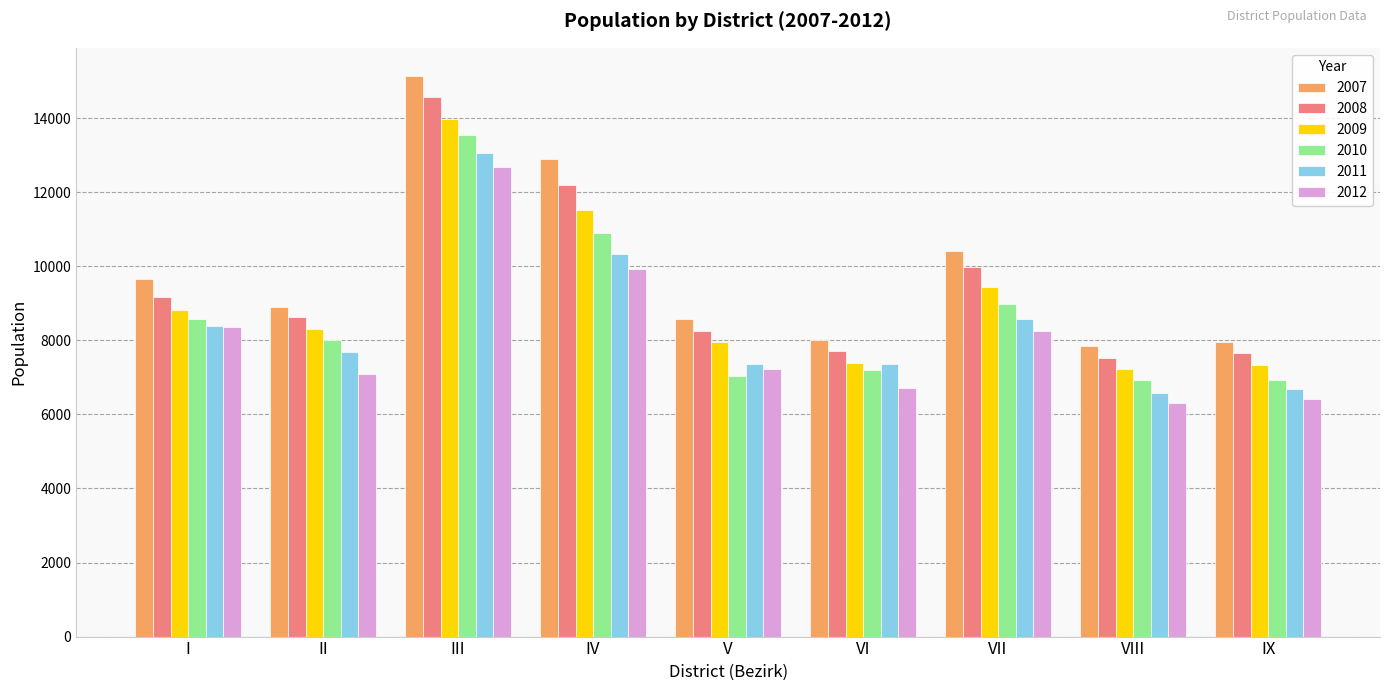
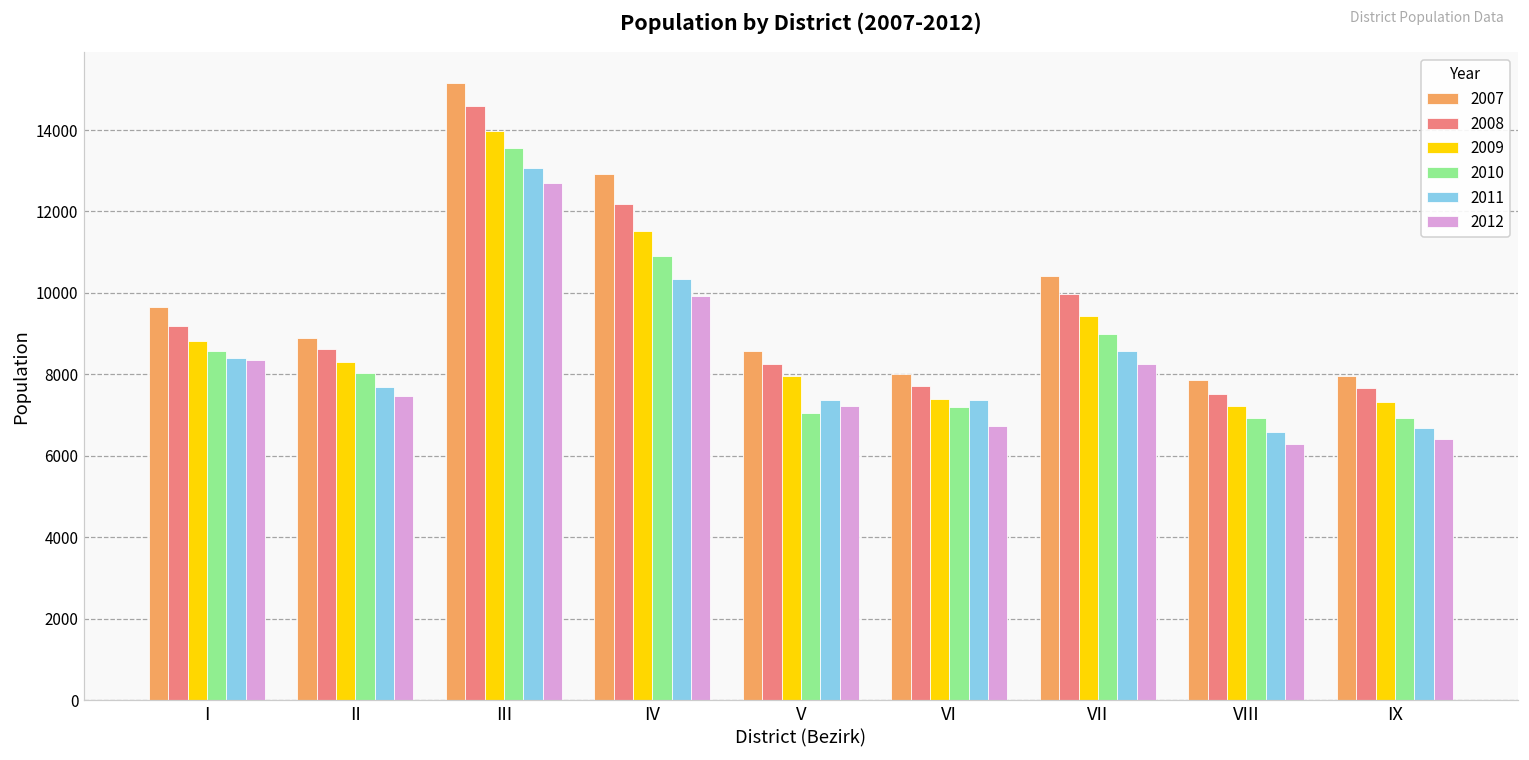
  {
    "2009": {
      "I": 8800,
      "II": 8300,
      "III": 14000,
      "IV": 11500,
      "V": 7900,
      "VI": 7400,
      "VII": 9400,
      "VIII": 7200,
      "IX": 7300
    },
    "2010": {
      "I": 8600,
      "II": 8000,
      "III": 13600,
      "IV": 10900,
      "V": 7000,
      "VI": 7200,
      "VII": 9000,
      "VIII": 6900,
      "IX": 6900
    },
    "2011": {
      "I": 8400,
      "II": 7700,
      "III": 13100,
      "IV": 10300,
      "V": 7400,
      "VI": 7400,
      "VII": 8600,
      "VIII": 6600,
      "IX": 6700
    },
    "2012": {
      "I": 8400,
-     "II": 7100,
+     "II": 7500,
      "III": 12700,
      "IV": 9900,
      "V": 7200,
      "VI": 6700,
      "VII": 8200,
      "VIII": 6300,
      "IX": 6400
    }
  }
